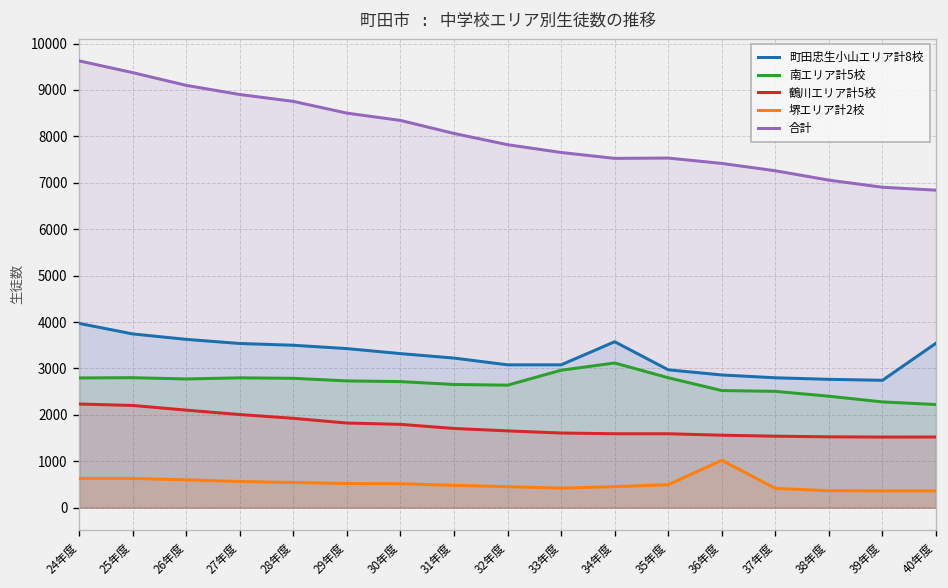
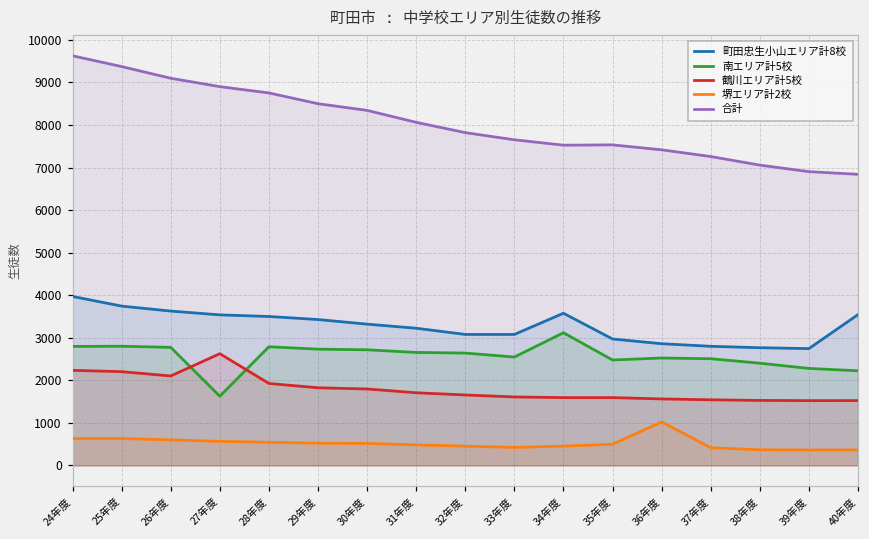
  {
    "町田忠生小山エリア計8校": {
      "24年度": 4000,
      "25年度": 3700,
      "26年度": 3600,
      "27年度": 3500,
      "28年度": 3500,
      "29年度": 3400,
      "30年度": 3300,
      "31年度": 3200,
      "32年度": 3100,
      "33年度": 3100,
      "34年度": 3600,
      "35年度": 3000,
      "36年度": 2900,
      "37年度": 2800,
      "38年度": 2800,
      "39年度": 2700,
      "40年度": 3500
    },
    "南エリア計5校": {
      "24年度": 2800,
      "25年度": 2800,
      "26年度": 2800,
-     "27年度": 2800,
+     "27年度": 1600,
      "28年度": 2800,
      "29年度": 2700,
      "30年度": 2700,
      "31年度": 2700,
      "32年度": 2600,
-     "33年度": 3000,
+     "33年度": 2500,
      "34年度": 3100,
-     "35年度": 2800,
+     "35年度": 2500,
      "36年度": 2500,
      "37年度": 2500,
      "38年度": 2400,
      "39年度": 2300,
      "40年度": 2200
    },
    "鶴川エリア計5校": {
      "24年度": 2200,
      "25年度": 2200,
      "26年度": 2100,
-     "27年度": 2000,
+     "27年度": 2600,
      "28年度": 1900,
      "29年度": 1800,
      "30年度": 1800,
      "31年度": 1700,
      "32年度": 1700,
      "33年度": 1600,
      "34年度": 1600,
      "35年度": 1600,
      "36年度": 1600,
      "37年度": 1500,
      "38年度": 1500,
      "39年度": 1500,
      "40年度": 1500
    },
    "堺エリア計2校": {
      "24年度": 600,
      "25年度": 600,
      "26年度": 600,
      "27年度": 600,
      "28年度": 500,
      "29年度": 500,
      "30年度": 500,
      "31年度": 500,
      "32年度": 500,
      "33年度": 400,
      "34年度": 500,
      "35年度": 500,
      "36年度": 1000,
      "37年度": 400,
      "38年度": 400,
      "39年度": 400,
      "40年度": 400
    },
    "合計": {
      "24年度": 9600,
      "25年度": 9400,
      "26年度": 9100,
      "27年度": 8900,
      "28年度": 8800,
      "29年度": 8500,
      "30年度": 8300,
      "31年度": 8100,
      "32年度": 7800,
      "33年度": 7700,
      "34年度": 7500,
      "35年度": 7500,
      "36年度": 7400,
      "37年度": 7300,
      "38年度": 7100,
      "39年度": 6900,
      "40年度": 6800
    }
  }
